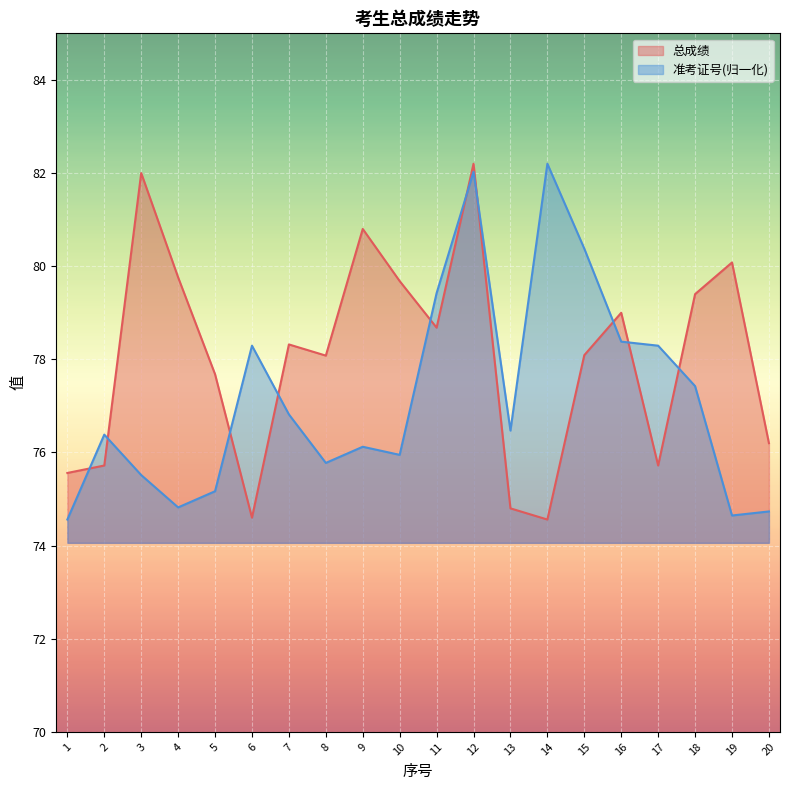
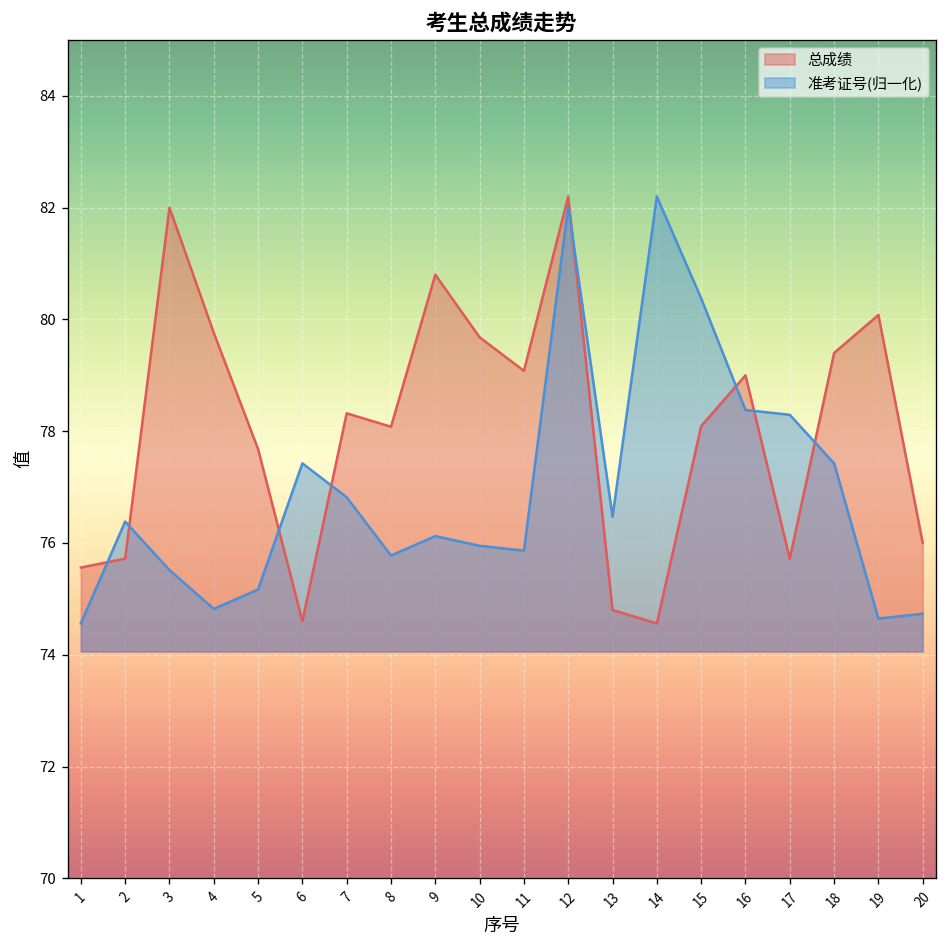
  {
    "总成绩": {
      "1": 75.6,
      "2": 75.7,
      "3": 82.0,
      "4": 79.8,
      "5": 77.7,
      "6": 74.6,
      "7": 78.3,
      "8": 78.1,
      "9": 80.8,
      "10": 79.7,
-     "11": 78.7,
+     "11": 79.1,
      "12": 82.2,
      "13": 74.8,
      "14": 74.6,
      "15": 78.1,
      "16": 79.0,
      "17": 75.7,
      "18": 79.4,
      "19": 80.1,
-     "20": 76.2
+     "20": 76.0
    },
    "准考证号(归一化)": {
      "1": 74.6,
      "2": 76.4,
      "3": 75.5,
      "4": 74.8,
      "5": 75.2,
-     "6": 78.3,
+     "6": 77.4,
      "7": 76.8,
      "8": 75.8,
      "9": 76.1,
      "10": 75.9,
-     "11": 79.4,
+     "11": 75.9,
      "12": 82.0,
      "13": 76.5,
      "14": 82.2,
      "15": 80.4,
      "16": 78.4,
      "17": 78.3,
      "18": 77.4,
      "19": 74.6,
      "20": 74.7
    }
  }
